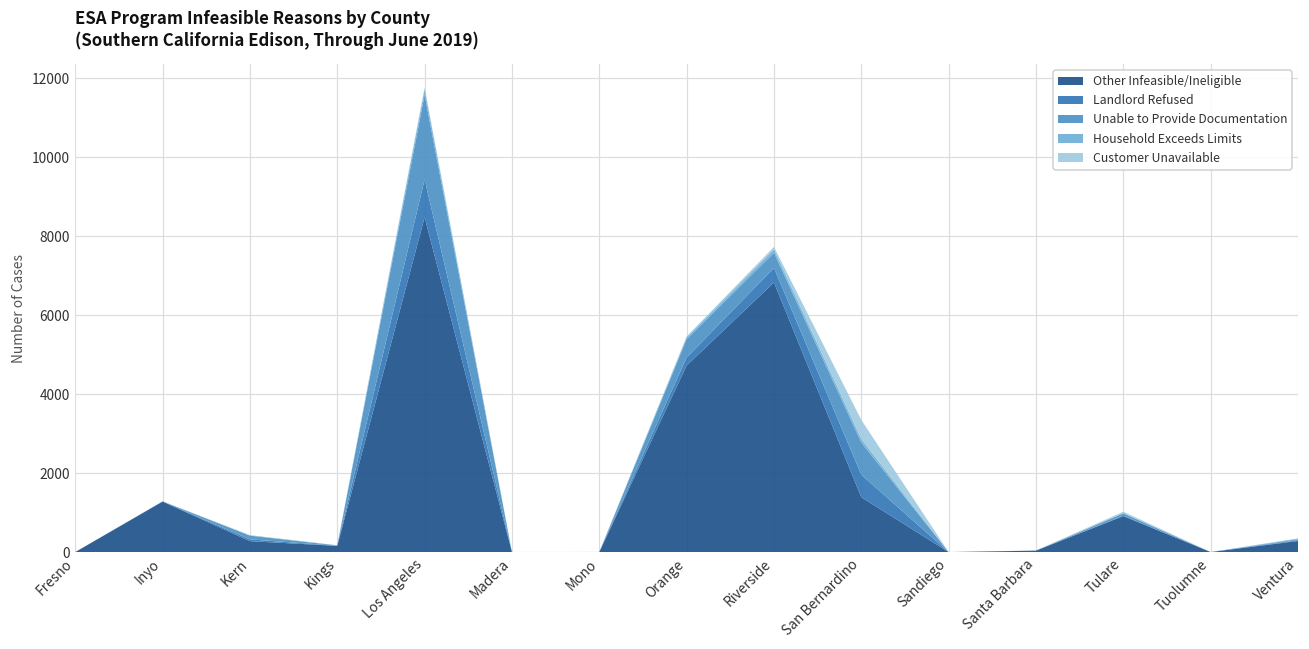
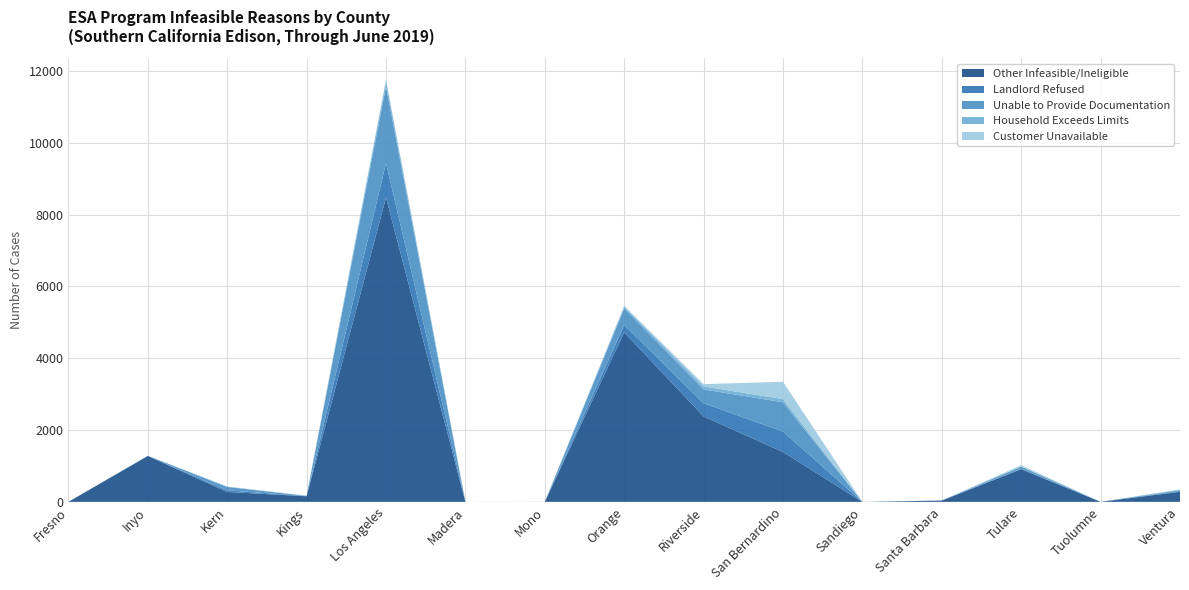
  {
    "Other Infeasible/Ineligible": {
      "Los Angeles": 8500,
      "Orange": 4700,
-     "Riverside": 6800,
+     "Riverside": 2400,
      "San Bernardino": 1400
    }
  }
